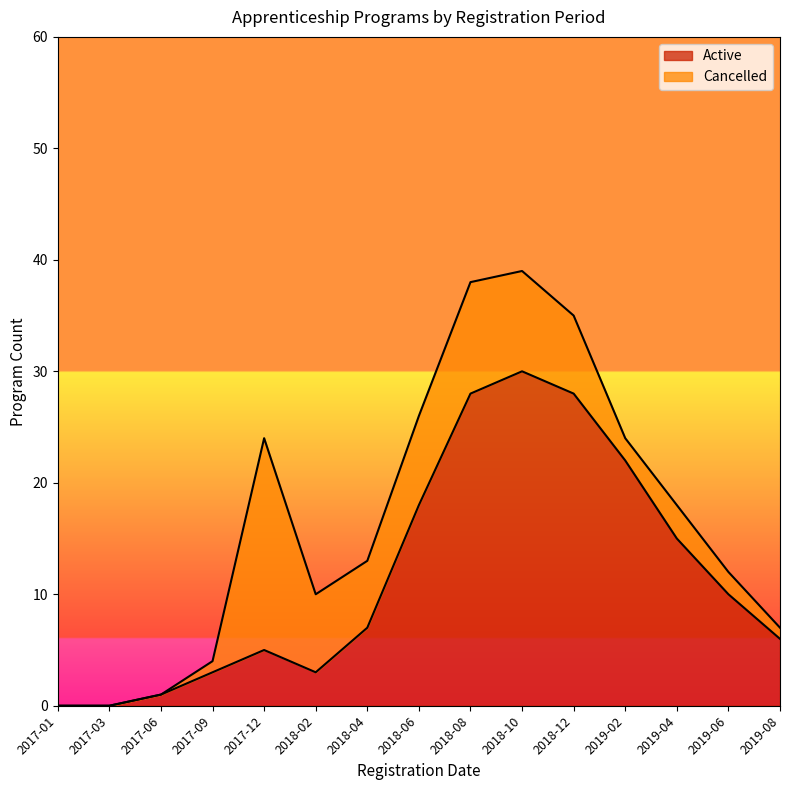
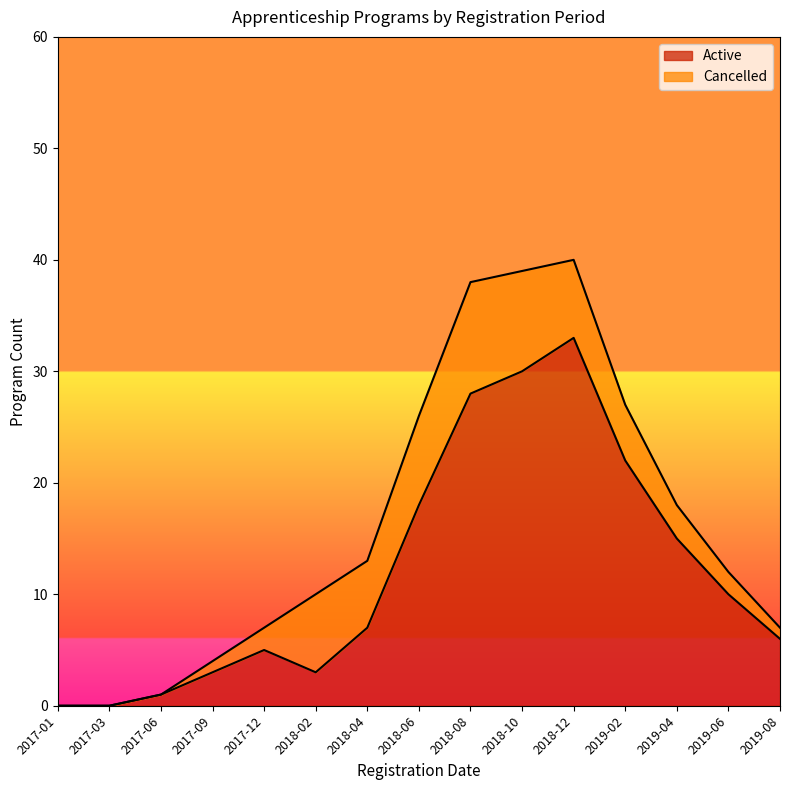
  {
    "Active": {
      "2017-09": 3,
      "2017-12": 5,
      "2018-02": 3,
      "2018-04": 7,
      "2018-06": 18,
      "2018-08": 28,
      "2018-10": 30,
-     "2018-12": 28,
+     "2018-12": 33,
      "2019-02": 22,
      "2019-04": 15,
      "2019-06": 10,
      "2019-08": 6
    },
    "Cancelled": {
      "2017-09": 1,
-     "2017-12": 19,
+     "2017-12": 2,
      "2018-02": 7,
      "2018-04": 6,
      "2018-06": 8,
      "2018-08": 10,
      "2018-10": 9,
      "2018-12": 7,
-     "2019-02": 2,
+     "2019-02": 5,
      "2019-04": 3,
      "2019-06": 2,
      "2019-08": 1
    }
  }
